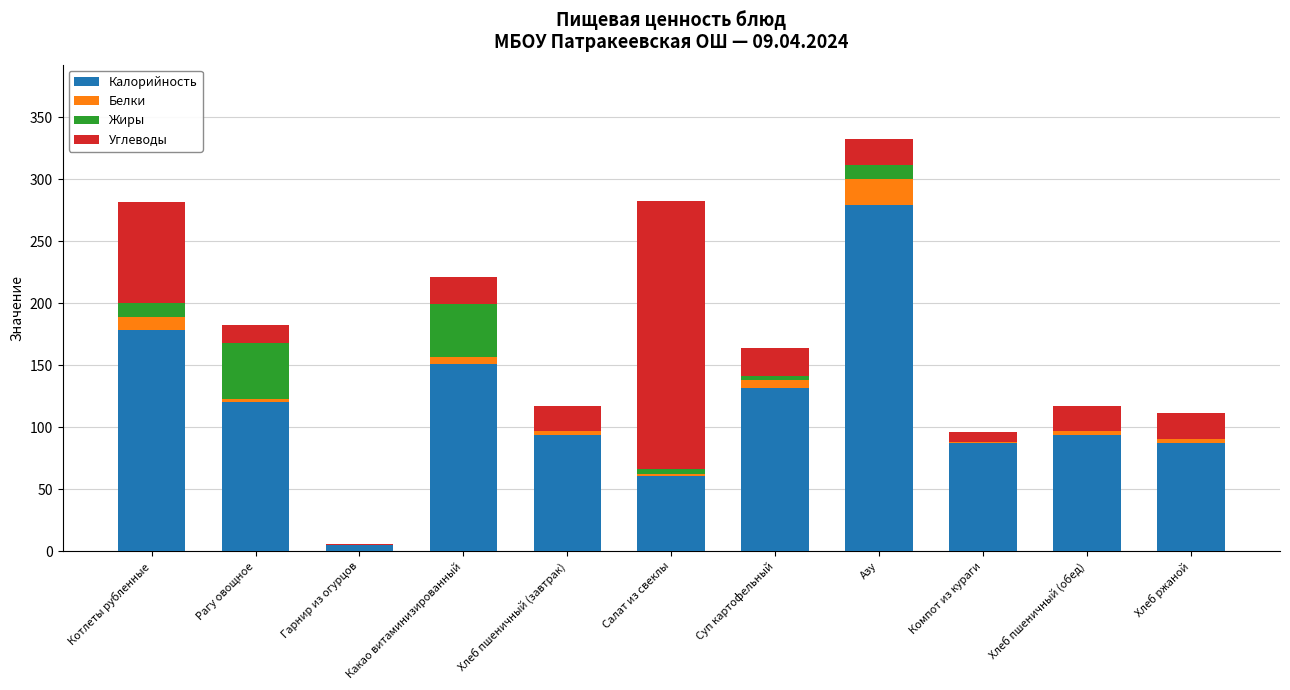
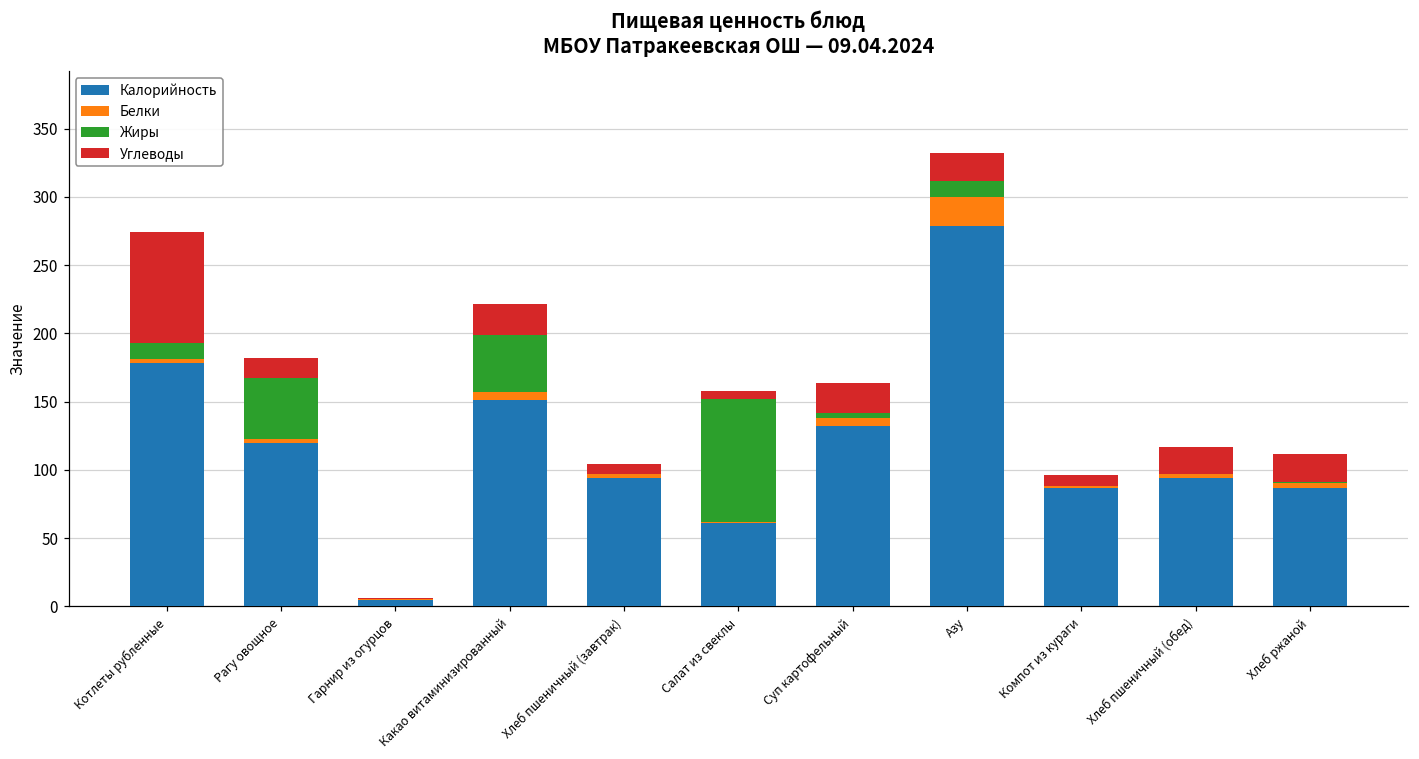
  {
    "Калорийность": {
      "Котлеты рубленные": 178,
      "Рагу овощное": 120,
      "Гарнир из огурцов": 5,
      "Какао витаминизированный": 151,
      "Хлеб пшеничный (завтрак)": 94,
      "Салат из свеклы": 61,
      "Суп картофельный": 132,
      "Азу": 279,
      "Компот из кураги": 87,
      "Хлеб пшеничный (обед)": 94,
      "Хлеб ржаной": 87
    },
    "Белки": {
-     "Котлеты рубленные": 10,
+     "Котлеты рубленные": 3,
      "Рагу овощное": 3,
      "Какао витаминизированный": 6,
      "Хлеб пшеничный (завтрак)": 3,
      "Суп картофельный": 6,
      "Азу": 21,
      "Хлеб пшеничный (обед)": 3,
      "Хлеб ржаной": 3
    },
    "Жиры": {
      "Котлеты рубленные": 12,
      "Рагу овощное": 45,
      "Какао витаминизированный": 42,
-     "Салат из свеклы": 4,
+     "Салат из свеклы": 90,
      "Суп картофельный": 3,
      "Азу": 11,
      "Компот из кураги": 0
    },
    "Углеводы": {
      "Котлеты рубленные": 81,
      "Рагу овощное": 14,
      "Какао витаминизированный": 22,
-     "Хлеб пшеничный (завтрак)": 20,
-     "Салат из свеклы": 216,
+     "Хлеб пшеничный (завтрак)": 7,
+     "Салат из свеклы": 5,
      "Суп картофельный": 23,
      "Азу": 21,
      "Компот из кураги": 8,
      "Хлеб пшеничный (обед)": 20,
      "Хлеб ржаной": 21
    }
  }
